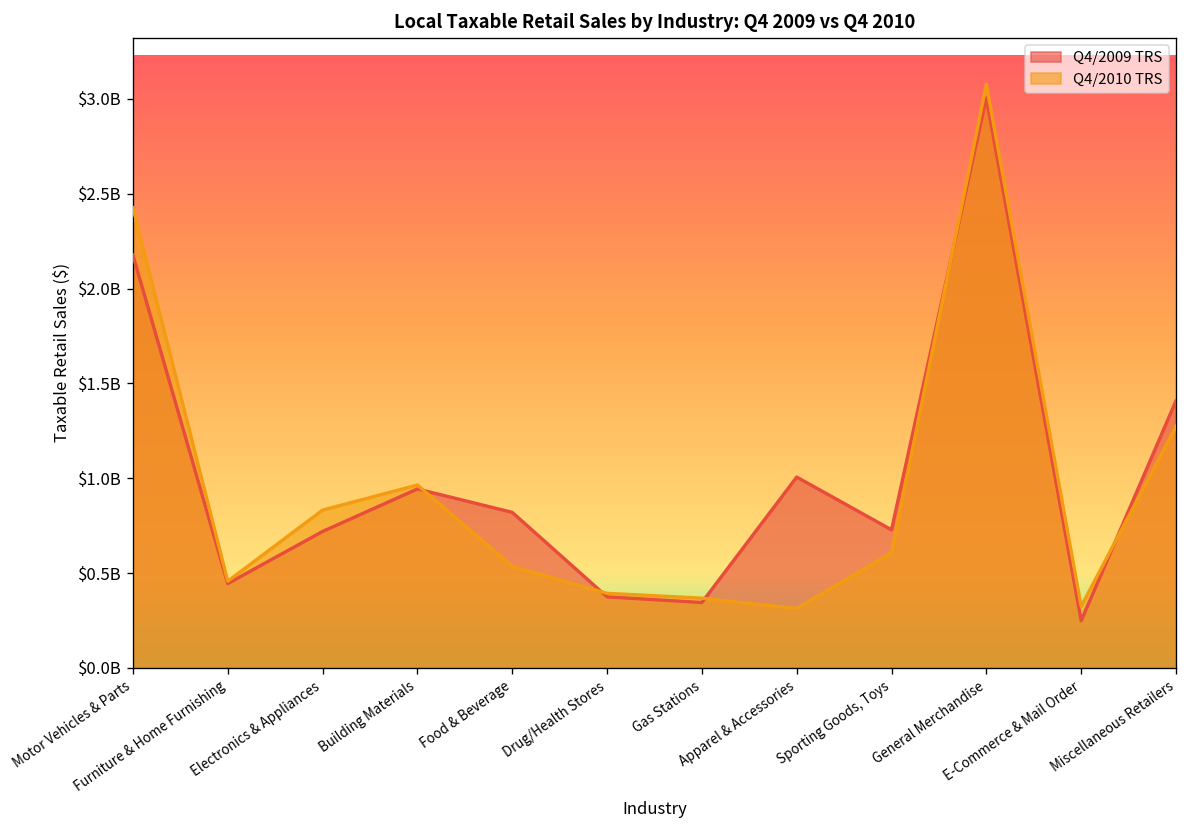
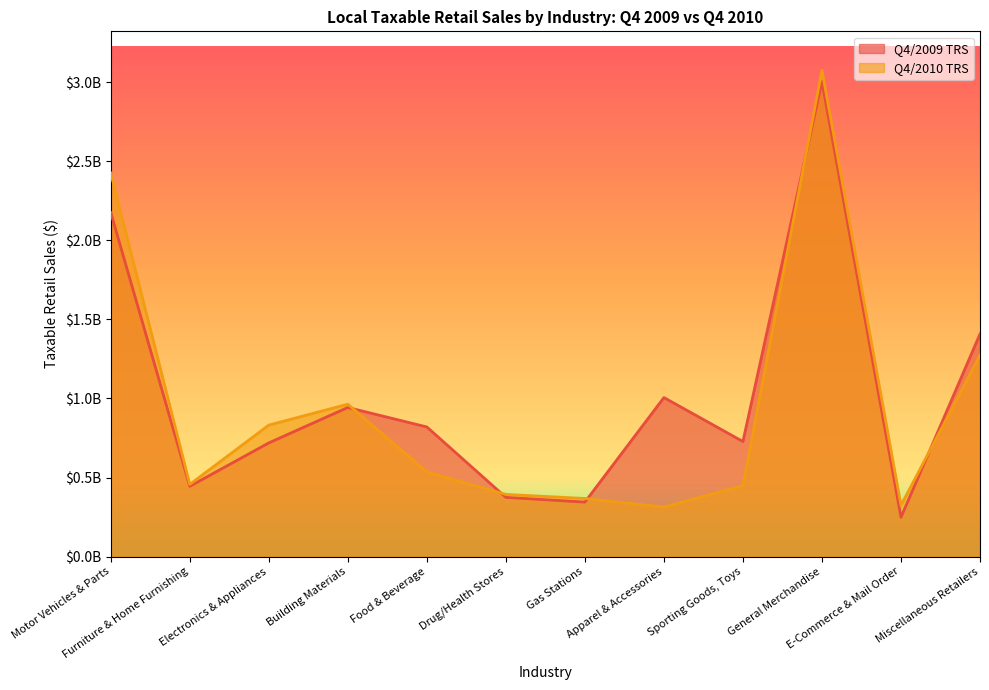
  {
    "Q4/2009 TRS": {
      "Motor Vehicles & Parts": "$2180000000",
      "Electronics & Appliances": "$720000000",
      "Building Materials": "$940000000",
      "Food & Beverage": "$820000000",
      "Drug/Health Stores": "$370000000",
      "Gas Stations": "$340000000",
      "Apparel & Accessories": "$1010000000",
      "Sporting Goods, Toys": "$730000000",
      "General Merchandise": "$3000000000",
      "E-Commerce & Mail Order": "$250000000",
      "Miscellaneous Retailers": "$1410000000"
    },
    "Q4/2010 TRS": {
      "Motor Vehicles & Parts": "$2430000000",
      "Electronics & Appliances": "$830000000",
      "Building Materials": "$960000000",
      "Food & Beverage": "$540000000",
      "Drug/Health Stores": "$390000000",
      "Gas Stations": "$370000000",
      "Apparel & Accessories": "$310000000",
-     "Sporting Goods, Toys": "$610000000",
+     "Sporting Goods, Toys": "$450000000",
      "General Merchandise": "$3080000000",
      "E-Commerce & Mail Order": "$320000000",
      "Miscellaneous Retailers": "$1270000000"
    }
  }
